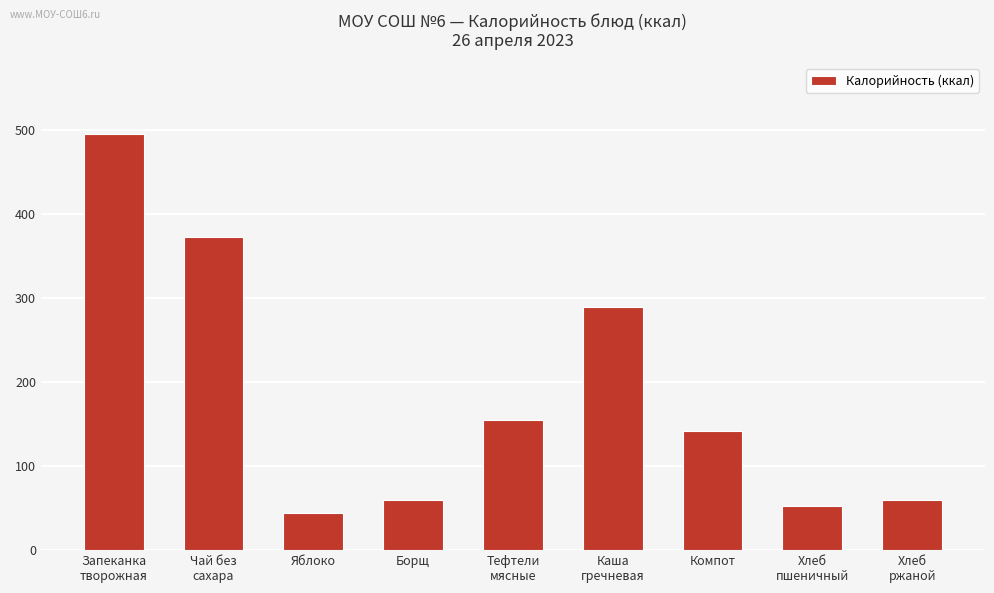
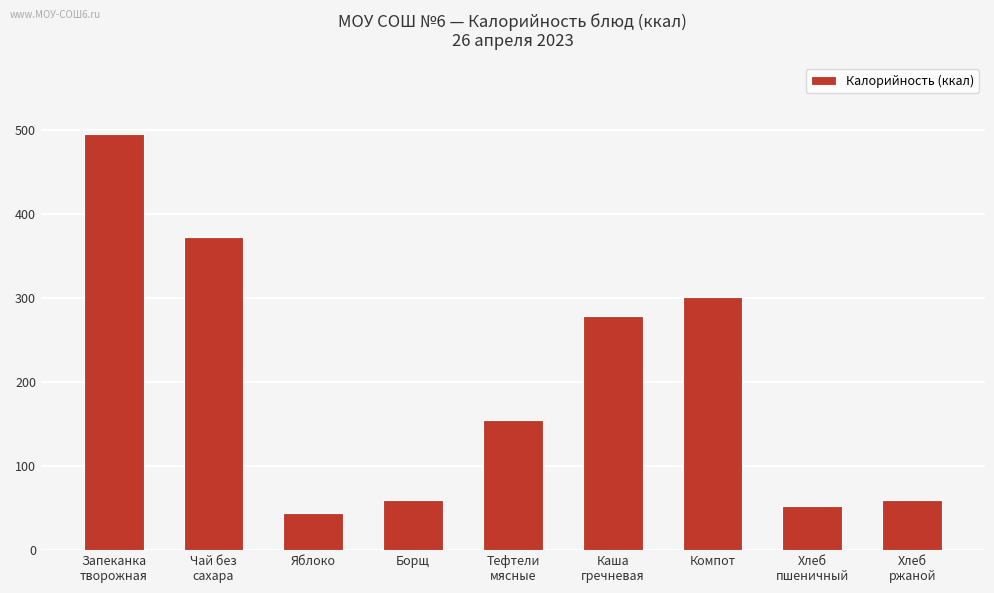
  {
    "Запеканка творожная": 500,
    "Чай без сахара": 370,
    "Яблоко": 40,
    "Борщ": 60,
    "Тефтели мясные": 160,
-   "Каша гречневая": 290,
-   "Компот": 140,
+   "Каша гречневая": 280,
+   "Компот": 300,
    "Хлеб пшеничный": 50,
    "Хлеб ржаной": 60
  }
